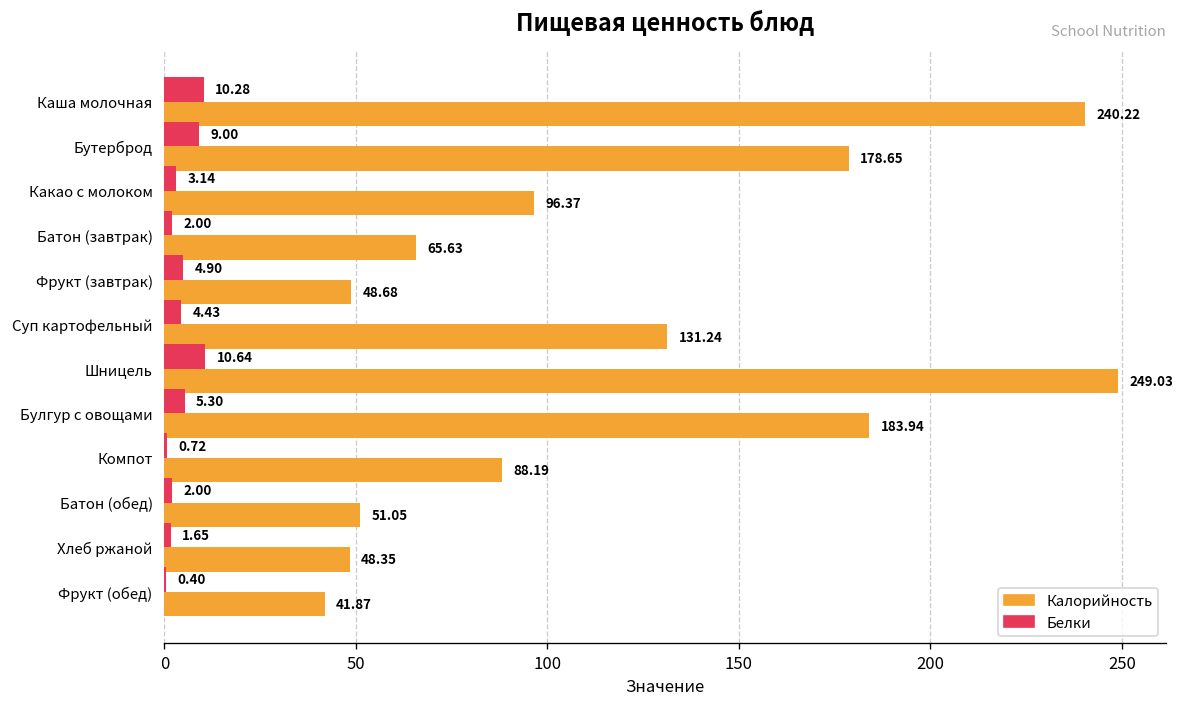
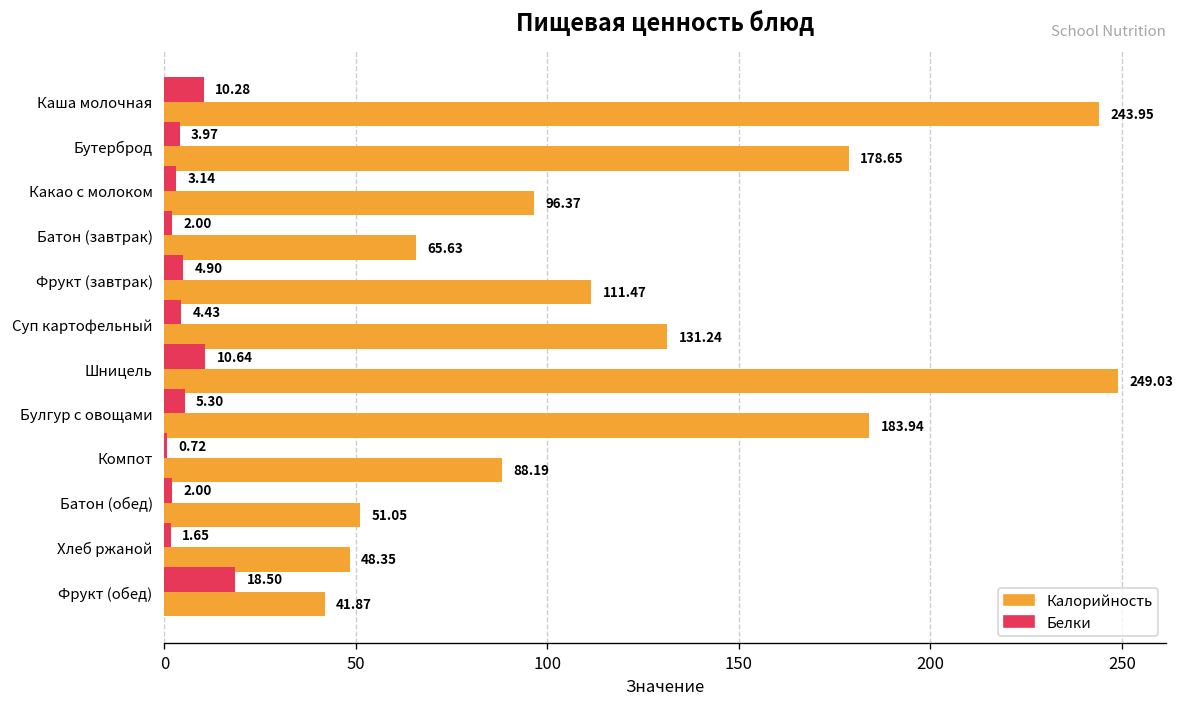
  {
    "Калорийность": {
-     "Каша молочная": 240.22,
+     "Каша молочная": 243.95,
      "Бутерброд": 178.65,
      "Какао с молоком": 96.37,
      "Батон (завтрак)": 65.63,
-     "Фрукт (завтрак)": 48.68,
+     "Фрукт (завтрак)": 111.47,
      "Суп картофельный": 131.24,
      "Шницель": 249.03,
      "Булгур с овощами": 183.94,
      "Компот": 88.19,
      "Батон (обед)": 51.05,
      "Хлеб ржаной": 48.35,
      "Фрукт (обед)": 41.87
    },
    "Белки": {
      "Каша молочная": 10.28,
-     "Бутерброд": 9.00,
+     "Бутерброд": 3.97,
      "Какао с молоком": 3.14,
      "Батон (завтрак)": 2.00,
      "Фрукт (завтрак)": 4.90,
      "Суп картофельный": 4.43,
      "Шницель": 10.64,
      "Булгур с овощами": 5.30,
      "Компот": 0.72,
      "Батон (обед)": 2.00,
      "Хлеб ржаной": 1.65,
-     "Фрукт (обед)": 0.40
+     "Фрукт (обед)": 18.50
    }
  }
